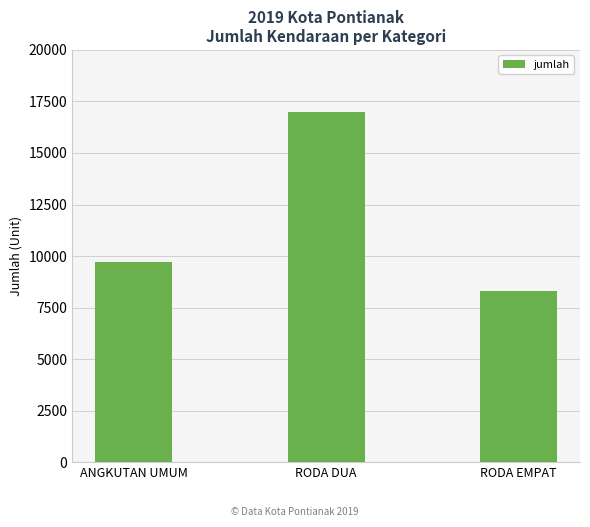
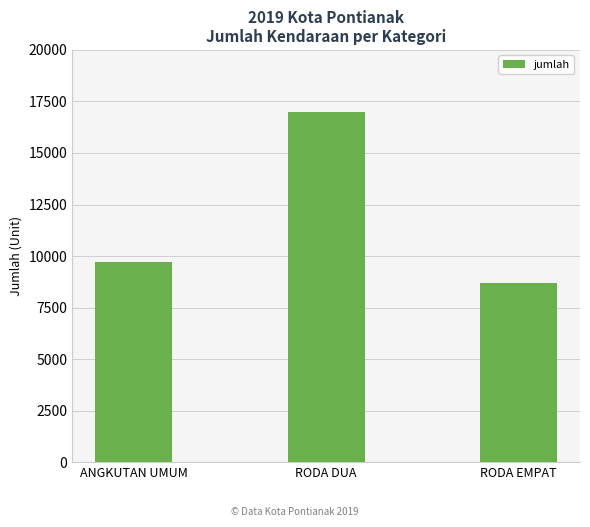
  {
    "ANGKUTAN UMUM": 9700,
    "RODA DUA": 17000,
-   "RODA EMPAT": 8300
+   "RODA EMPAT": 8700
  }
